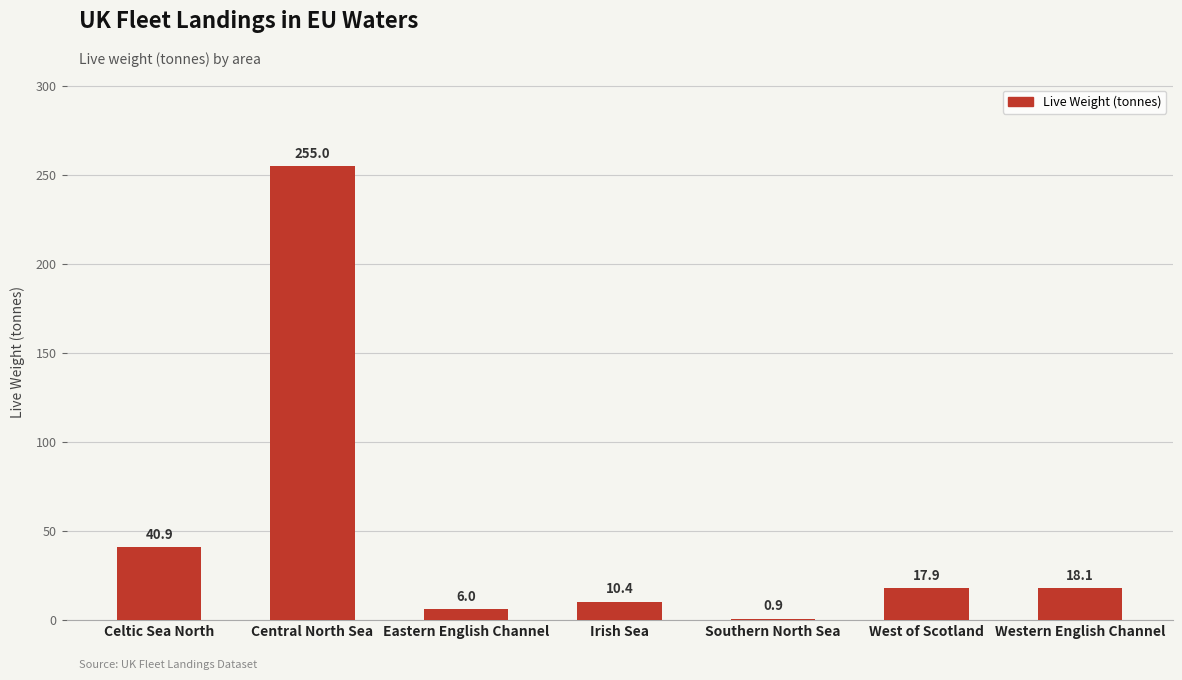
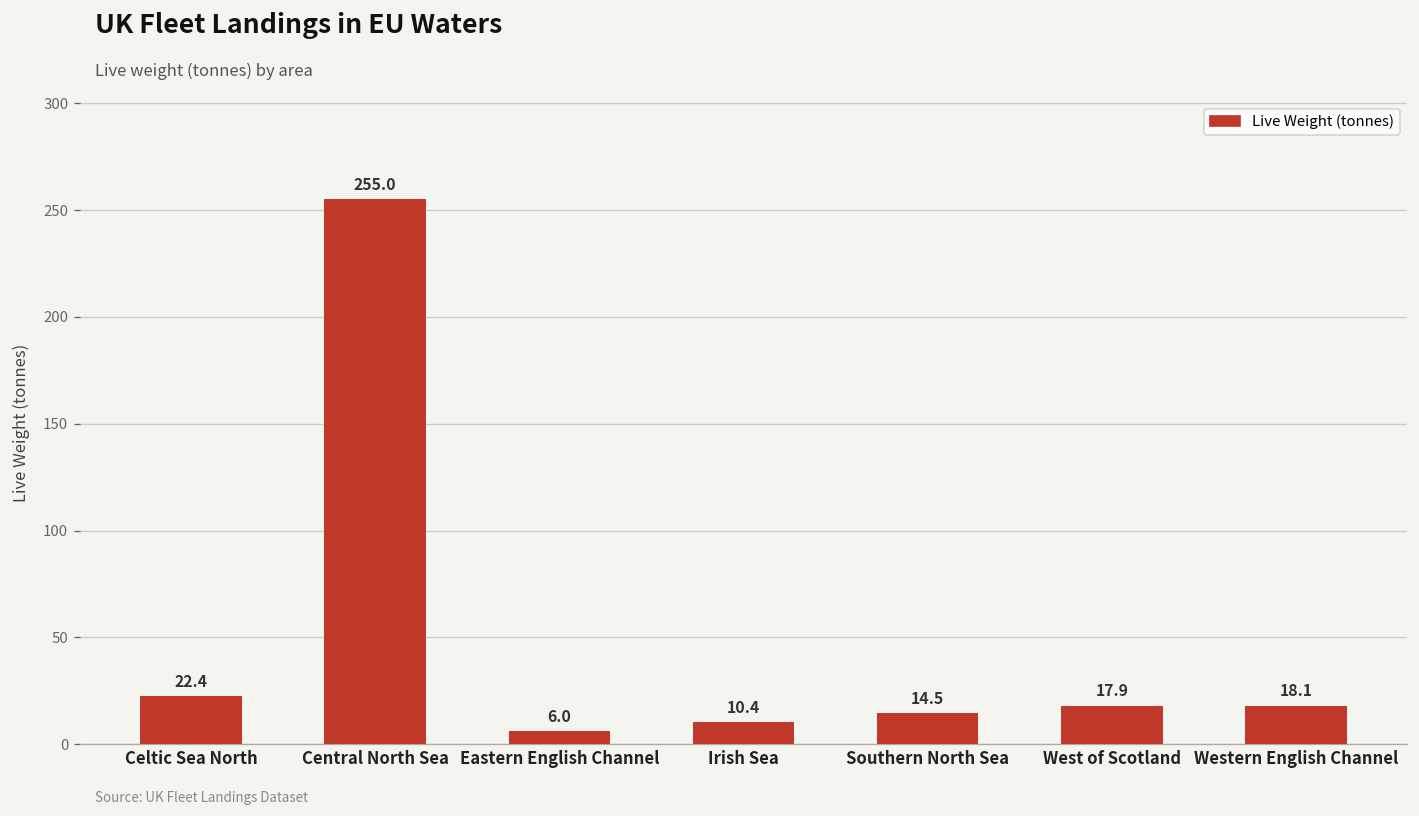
  {
-   "Celtic Sea North": 40.9,
+   "Celtic Sea North": 22.4,
    "Central North Sea": 255.0,
    "Eastern English Channel": 6.0,
    "Irish Sea": 10.4,
-   "Southern North Sea": 0.9,
+   "Southern North Sea": 14.5,
    "West of Scotland": 17.9,
    "Western English Channel": 18.1
  }
